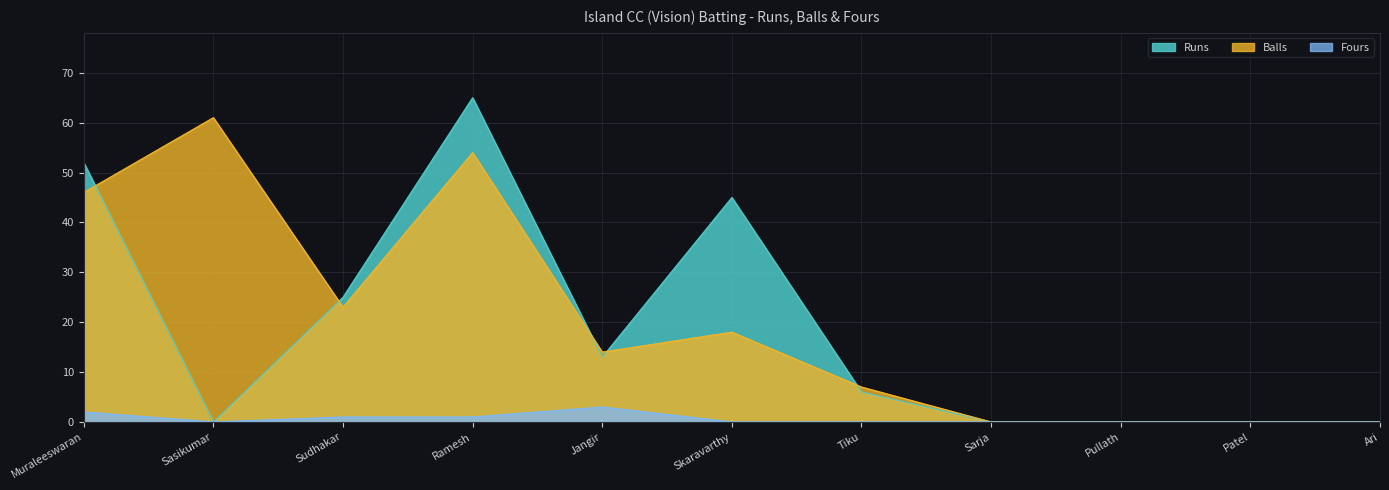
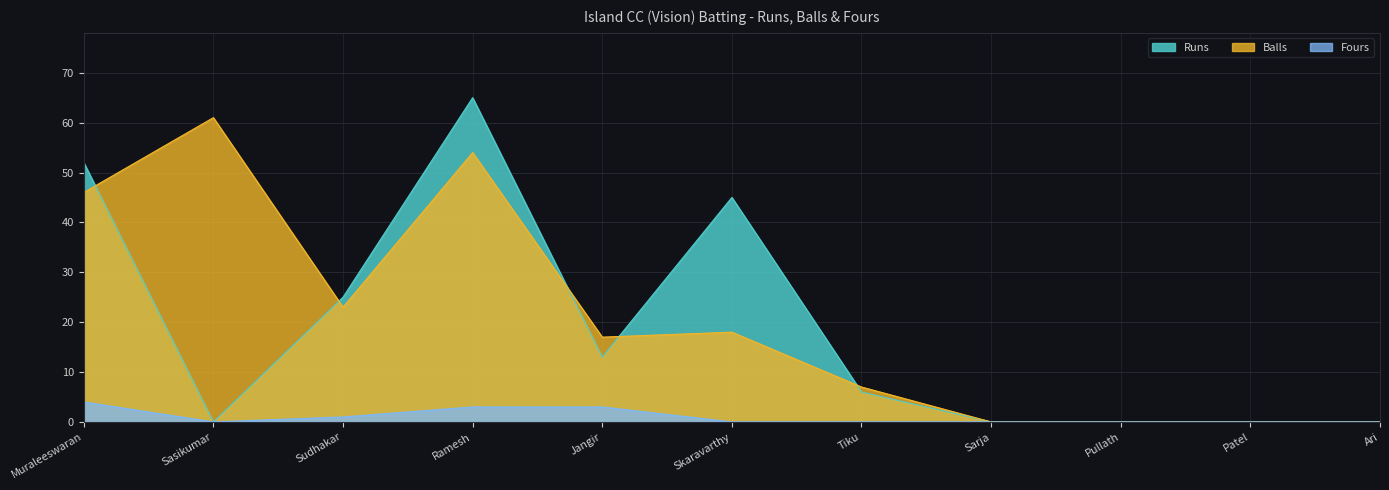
  {
    "Runs": {
      "Muraleeswaran": 52,
      "Sudhakar": 25,
      "Ramesh": 65,
      "Jangir": 13,
      "Skaravarthy": 45,
      "Tiku": 6
    },
    "Balls": {
      "Muraleeswaran": 46,
      "Sasikumar": 61,
      "Sudhakar": 23,
      "Ramesh": 54,
-     "Jangir": 14,
+     "Jangir": 17,
      "Skaravarthy": 18,
      "Tiku": 7
    },
    "Fours": {
-     "Muraleeswaran": 2,
+     "Muraleeswaran": 4,
      "Sudhakar": 1,
-     "Ramesh": 1,
+     "Ramesh": 3,
      "Jangir": 3,
      "Skaravarthy": 0,
      "Tiku": 0
    }
  }
